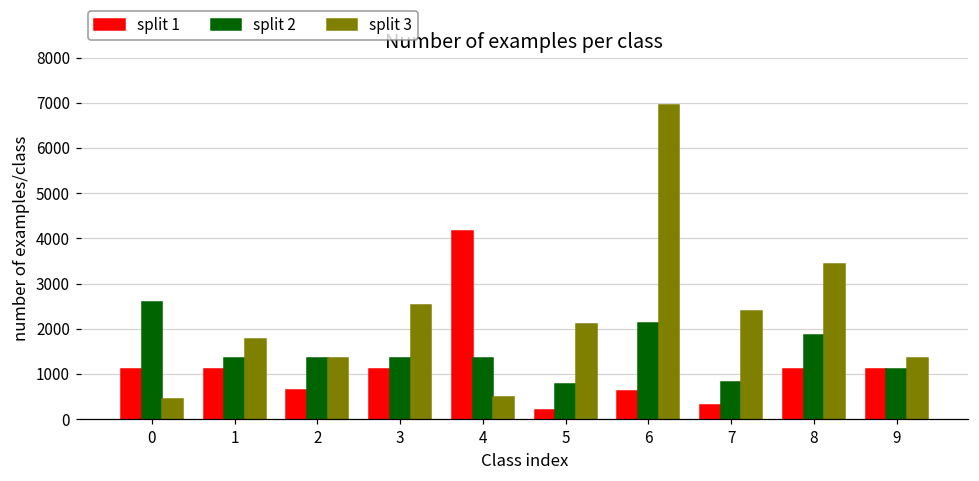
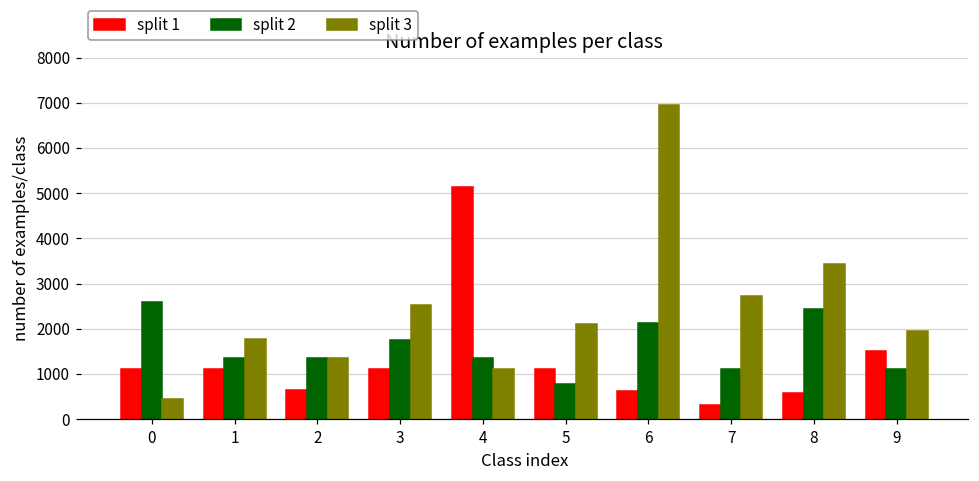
  {
    "split 1": {
      "0": 1100,
      "1": 1100,
      "2": 600,
      "3": 1100,
-     "4": 4200,
-     "5": 200,
+     "4": 5100,
+     "5": 1100,
      "6": 600,
      "7": 300,
-     "8": 1100,
-     "9": 1100
+     "8": 600,
+     "9": 1500
    },
    "split 2": {
      "0": 2600,
      "1": 1400,
      "2": 1400,
-     "3": 1400,
+     "3": 1700,
      "4": 1400,
      "5": 800,
      "6": 2100,
-     "7": 800,
-     "8": 1900,
+     "7": 1100,
+     "8": 2400,
      "9": 1100
    },
    "split 3": {
      "0": 400,
      "1": 1800,
      "2": 1400,
      "3": 2500,
-     "4": 500,
+     "4": 1100,
      "5": 2100,
      "6": 6900,
-     "7": 2400,
+     "7": 2700,
      "8": 3400,
-     "9": 1400
+     "9": 2000
    }
  }
